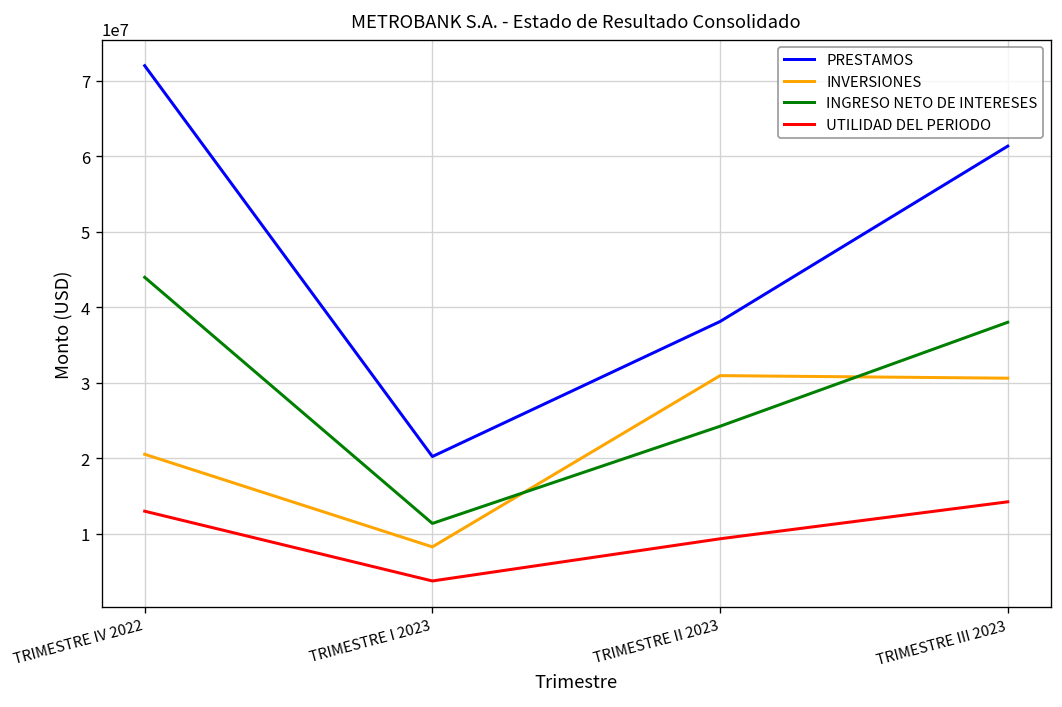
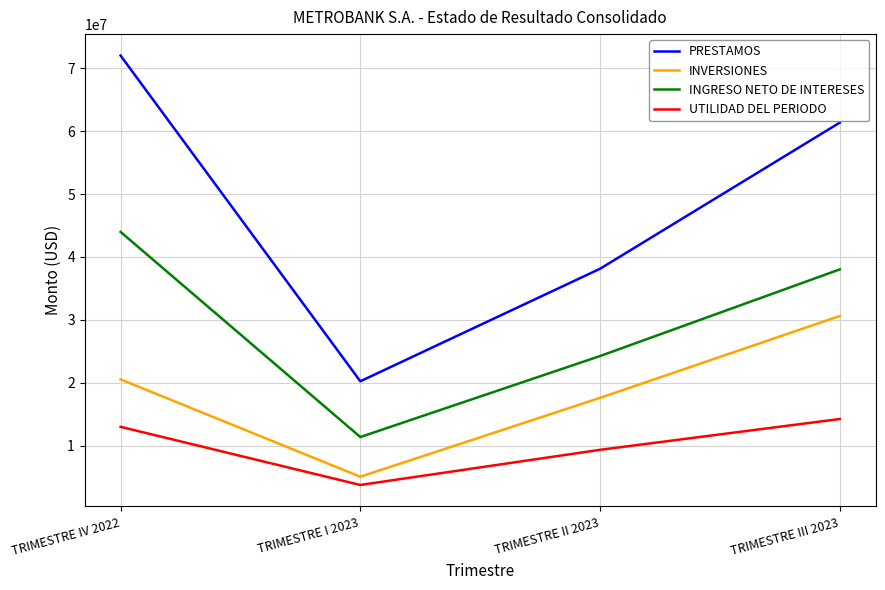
  {
    "PRESTAMOS": {
      "TRIMESTRE IV 2022": 72000000,
      "TRIMESTRE I 2023": 20000000,
      "TRIMESTRE II 2023": 38000000,
      "TRIMESTRE III 2023": 61000000
    },
    "INVERSIONES": {
      "TRIMESTRE IV 2022": 21000000,
-     "TRIMESTRE I 2023": 8000000,
-     "TRIMESTRE II 2023": 31000000,
+     "TRIMESTRE I 2023": 5000000,
+     "TRIMESTRE II 2023": 18000000,
      "TRIMESTRE III 2023": 31000000
    },
    "INGRESO NETO DE INTERESES": {
      "TRIMESTRE IV 2022": 44000000,
      "TRIMESTRE I 2023": 11000000,
      "TRIMESTRE II 2023": 24000000,
      "TRIMESTRE III 2023": 38000000
    },
    "UTILIDAD DEL PERIODO": {
      "TRIMESTRE IV 2022": 13000000,
      "TRIMESTRE I 2023": 4000000,
      "TRIMESTRE II 2023": 9000000,
      "TRIMESTRE III 2023": 14000000
    }
  }
